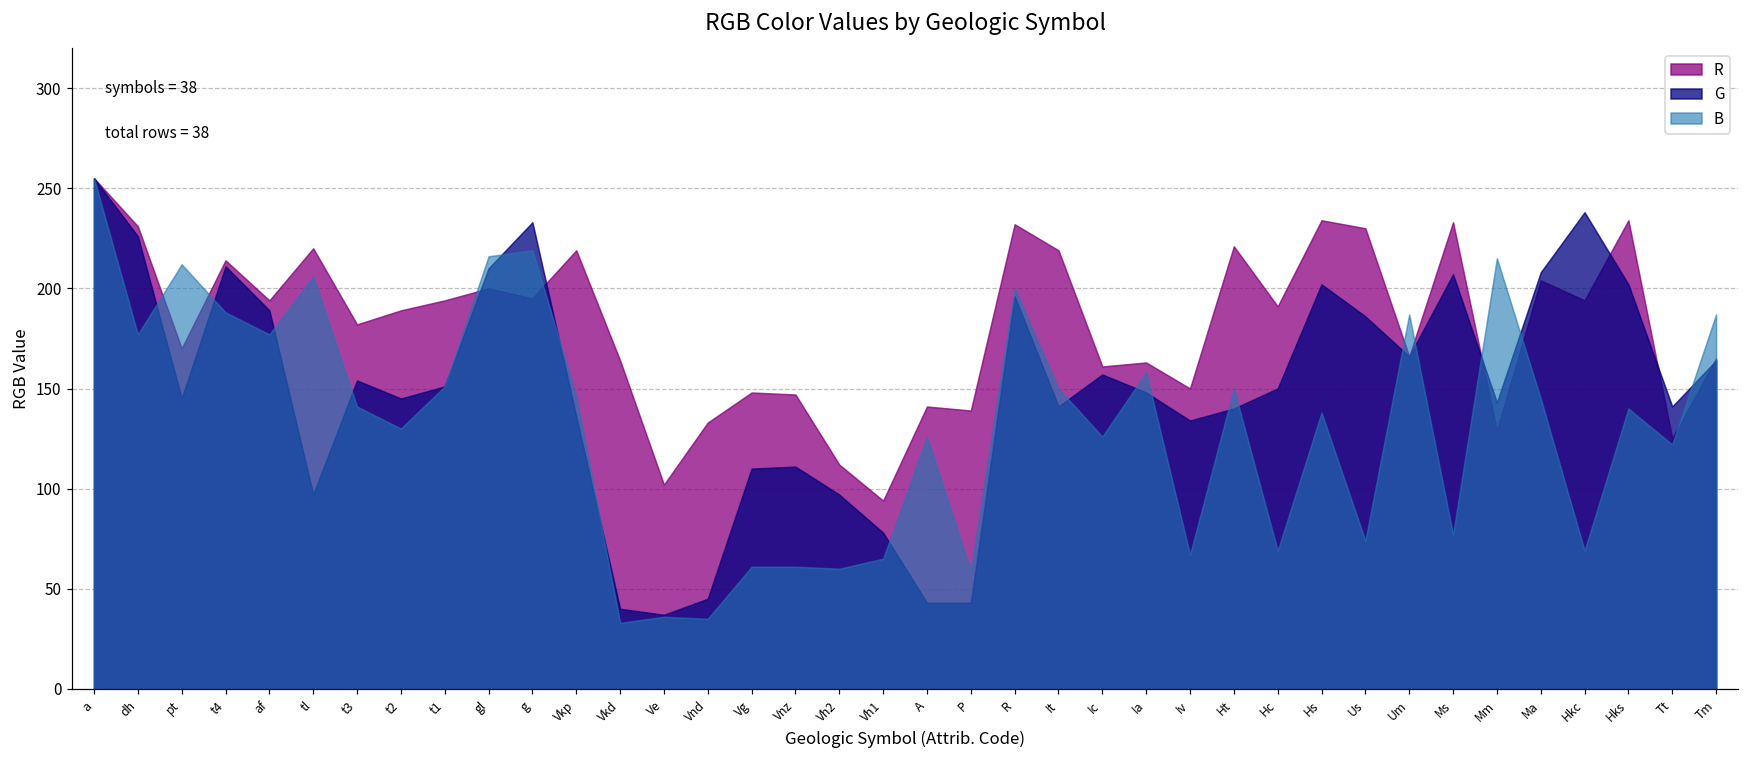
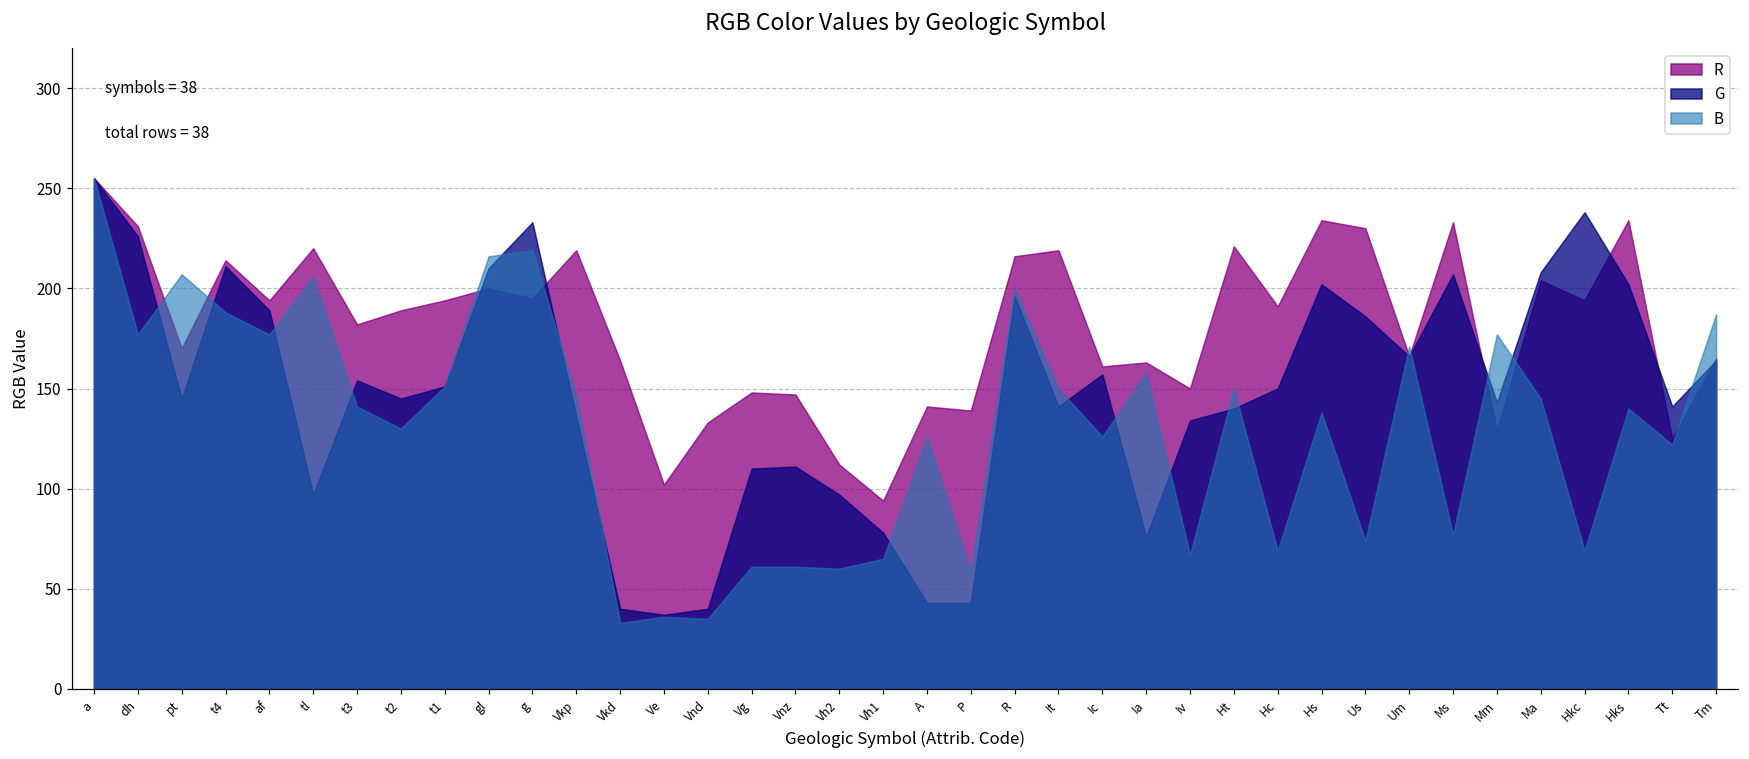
  {
    "R": {
      "dh": 231,
      "pt": 170,
      "t4": 214,
      "af": 194,
      "tl": 220,
      "t3": 182,
      "t2": 189,
      "t1": 194,
      "gl": 200,
      "g": 195,
      "Vkp": 219,
      "Vkd": 164,
      "Ve": 102,
      "Vnd": 133,
      "Vg": 148,
      "Vnz": 147,
      "Vh2": 112,
      "Vh1": 94,
      "A": 141,
      "P": 139,
-     "R": 232,
+     "R": 216,
      "It": 219,
      "Ic": 161,
      "Ia": 163,
      "Iv": 150,
      "Ht": 221,
      "Hc": 191,
      "Hs": 234,
      "Us": 230,
      "Ms": 233,
      "Mm": 129,
      "Ma": 204,
      "Hkc": 194,
      "Hks": 234,
      "Tt": 125
    },
    "G": {
      "dh": 226,
      "pt": 145,
      "t4": 211,
      "af": 189,
      "tl": 97,
      "t3": 154,
      "t2": 145,
      "gl": 210,
      "g": 233,
      "Vkp": 136,
      "Vkd": 40,
-     "Vnd": 45,
+     "Vnd": 40,
      "Vg": 110,
      "Vnz": 111,
      "Vh2": 97,
      "Vh1": 78,
      "A": 43,
      "P": 43,
      "R": 196,
      "It": 141,
      "Ic": 157,
-     "Ia": 148,
+     "Ia": 76,
      "Iv": 134,
      "Ht": 140,
      "Hc": 150,
      "Hs": 202,
      "Us": 186,
      "Ms": 207,
      "Mm": 143,
      "Ma": 208,
      "Hkc": 238,
      "Hks": 202,
      "Tt": 141
    },
    "B": {
      "dh": 177,
-     "pt": 212,
+     "pt": 207,
      "t4": 188,
      "af": 177,
      "tl": 206,
      "t3": 141,
      "t2": 130,
      "gl": 216,
      "g": 219,
      "Vkp": 146,
      "Vkd": 33,
      "Vnd": 35,
      "Vg": 61,
      "Vnz": 61,
      "Vh2": 60,
      "Vh1": 65,
      "A": 126,
      "P": 59,
      "R": 200,
      "It": 150,
      "Ic": 126,
      "Ia": 158,
      "Iv": 67,
      "Ht": 150,
      "Hc": 69,
      "Hs": 138,
      "Us": 74,
-     "Um": 187,
+     "Um": 171,
      "Ms": 77,
-     "Mm": 215,
+     "Mm": 177,
      "Ma": 145,
      "Hkc": 69,
      "Hks": 140,
      "Tt": 122,
      "Tm": 187
    }
  }
